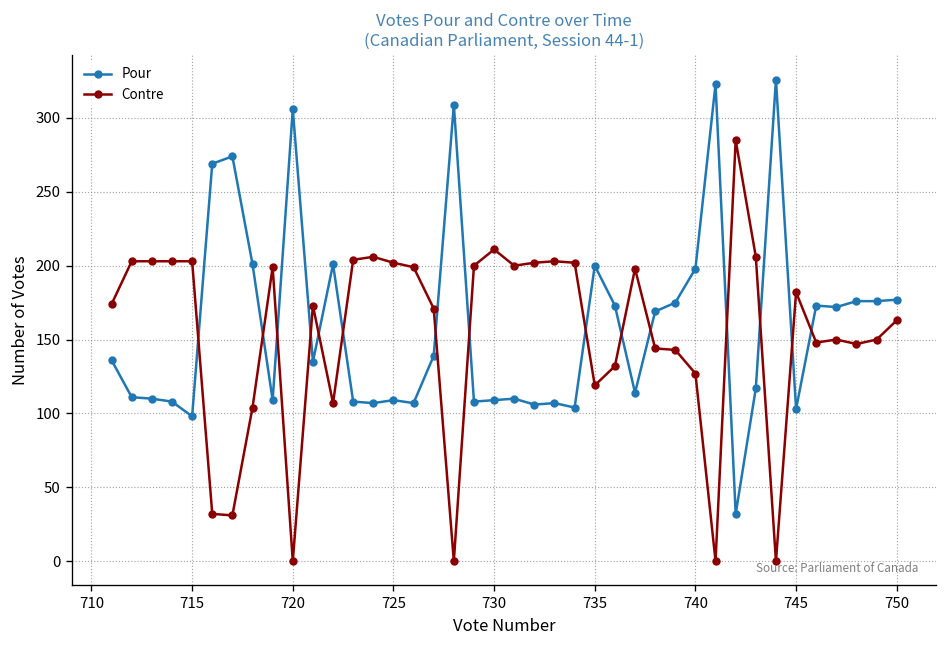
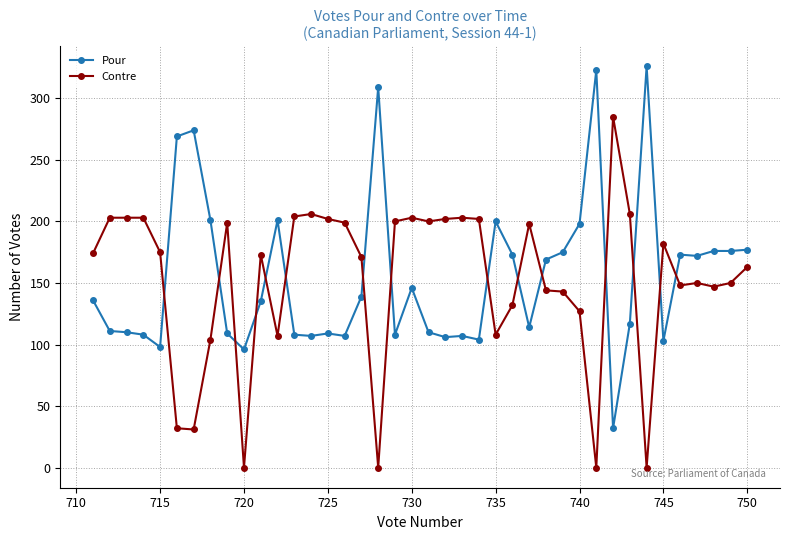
  {
    "Pour": {
      "715": 98,
-     "720": 306,
+     "720": 96,
      "725": 109,
-     "730": 109,
+     "730": 146,
      "735": 200,
      "740": 198,
      "745": 103,
      "750": 177
    },
    "Contre": {
-     "715": 203,
+     "715": 175,
      "720": 0,
      "725": 202,
-     "730": 211,
-     "735": 119,
+     "730": 203,
+     "735": 108,
      "740": 127,
      "745": 182,
      "750": 163
    }
  }
